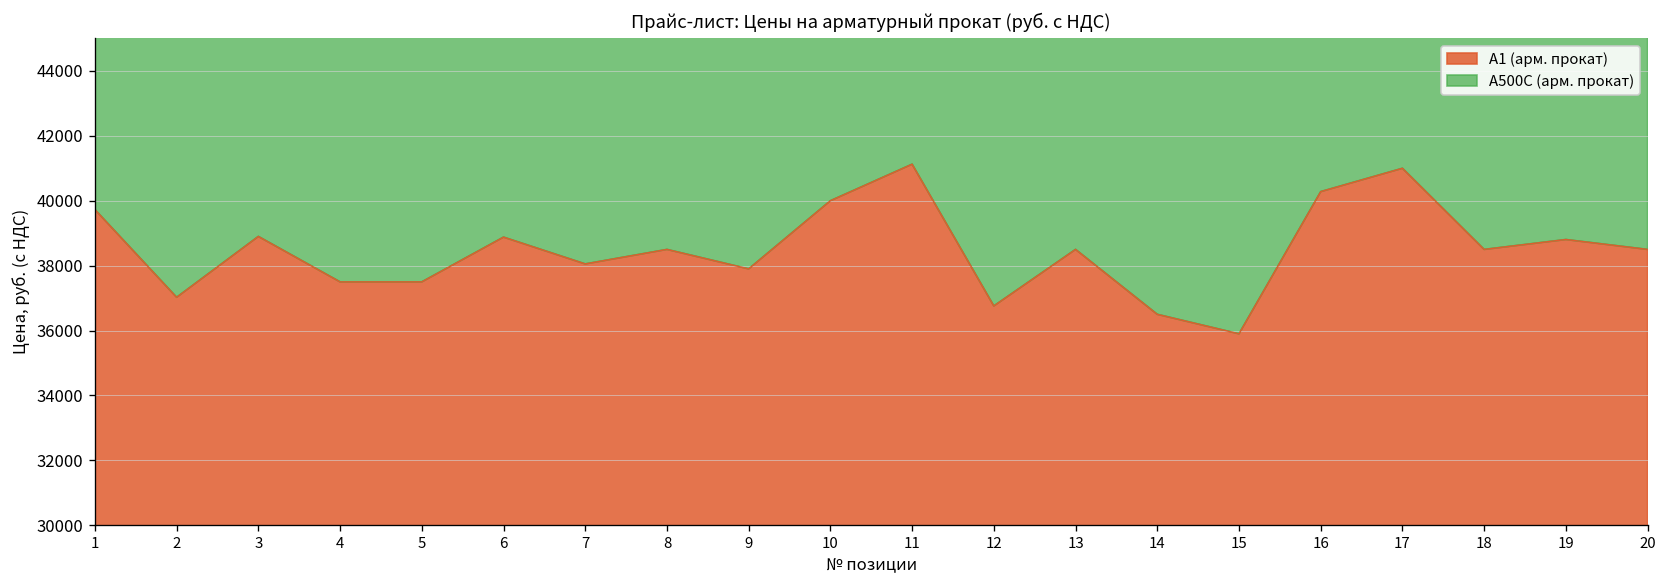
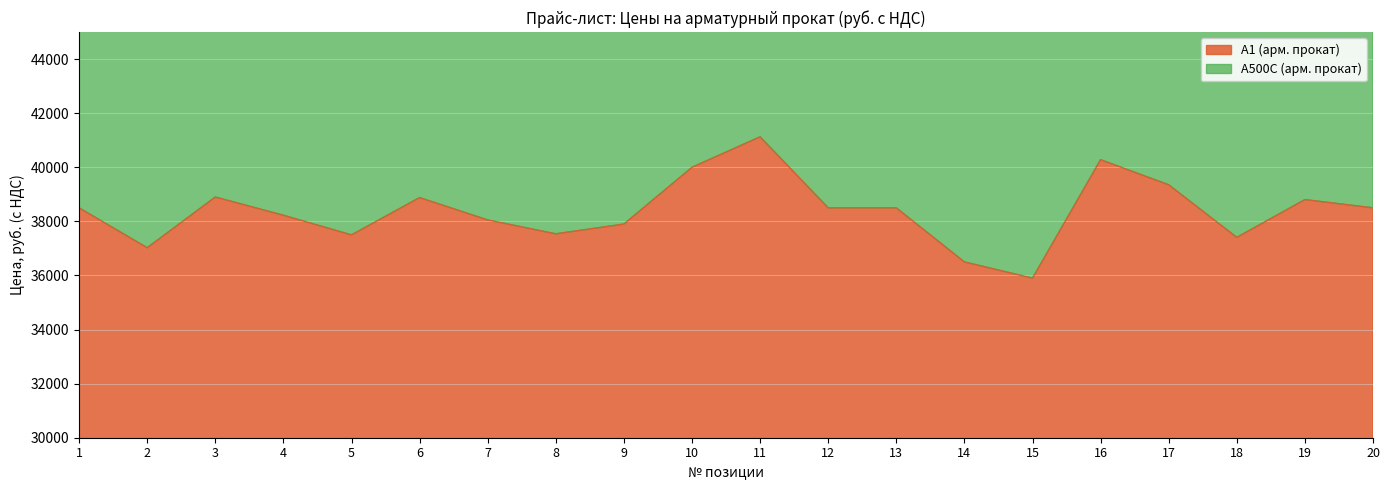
  {
    "A1 (арм. прокат)": {
-     "1": 39700,
+     "1": 38500,
      "2": 37000,
      "3": 38900,
-     "4": 37500,
+     "4": 38200,
      "5": 37500,
      "6": 38900,
      "7": 38100,
-     "8": 38500,
+     "8": 37500,
      "9": 37900,
      "10": 40000,
      "11": 41100,
-     "12": 36800,
+     "12": 38500,
      "13": 38500,
      "14": 36500,
      "15": 35900,
      "16": 40300,
-     "17": 41000,
-     "18": 38500,
+     "17": 39400,
+     "18": 37400,
      "19": 38800,
      "20": 38500
    }
  }
